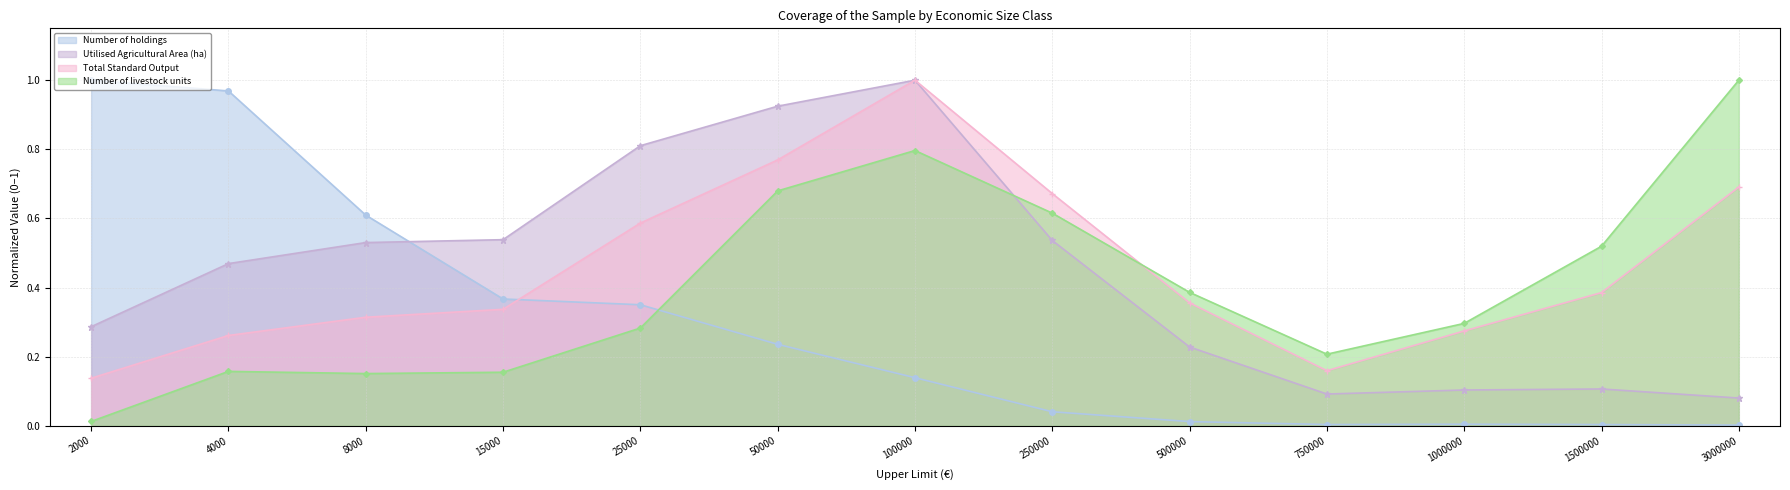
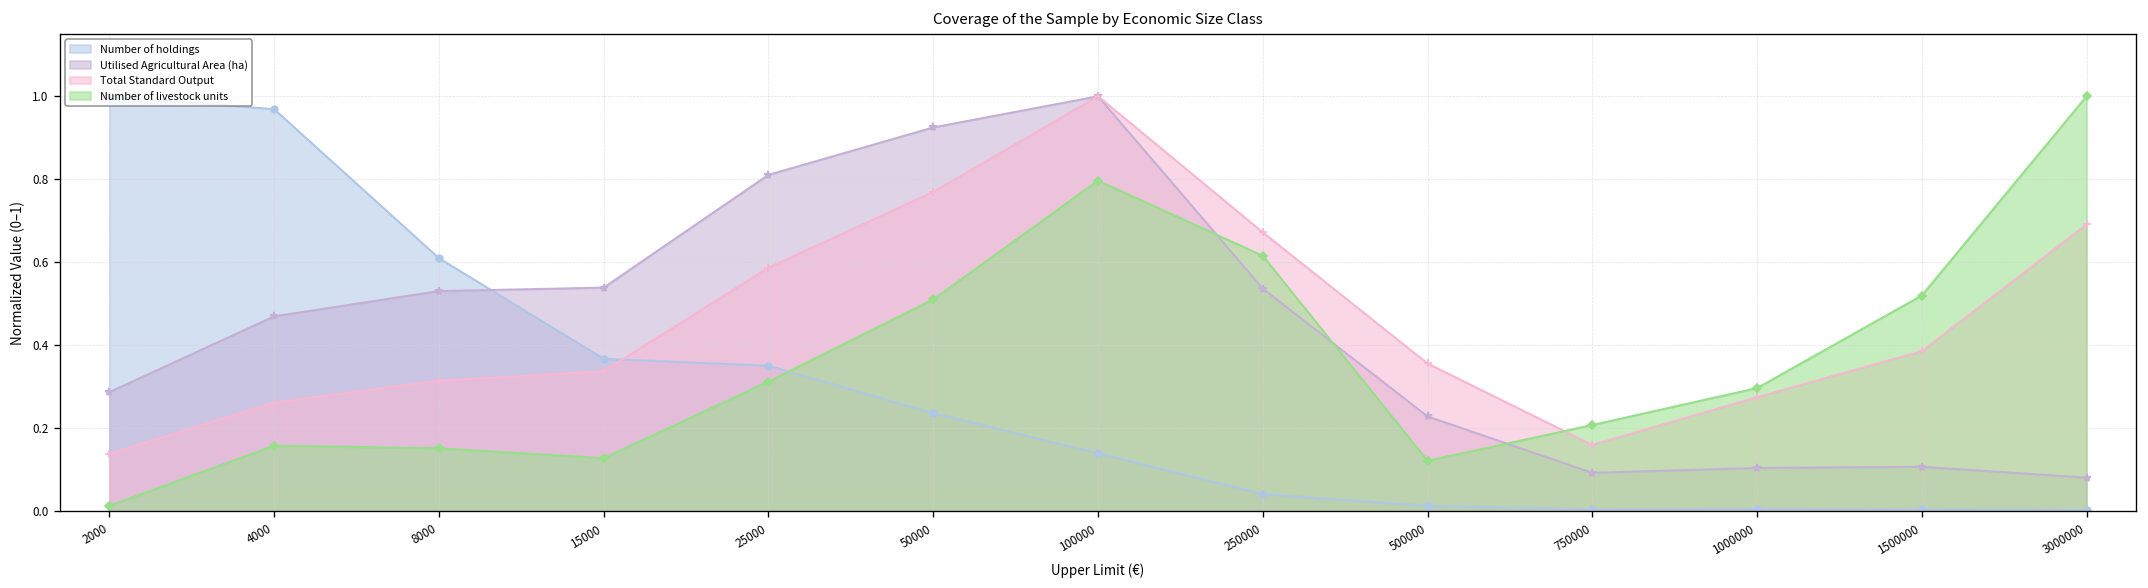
  {
    "Number of livestock units": {
      "2000": 0.01,
      "4000": 0.16,
      "8000": 0.15,
-     "15000": 0.16,
-     "25000": 0.28,
-     "50000": 0.68,
+     "15000": 0.13,
+     "25000": 0.31,
+     "50000": 0.51,
      "100000": 0.80,
      "250000": 0.62,
-     "500000": 0.39,
+     "500000": 0.12,
      "750000": 0.21,
      "1000000": 0.30,
      "1500000": 0.52,
      "3000000": 1.00
    }
  }
